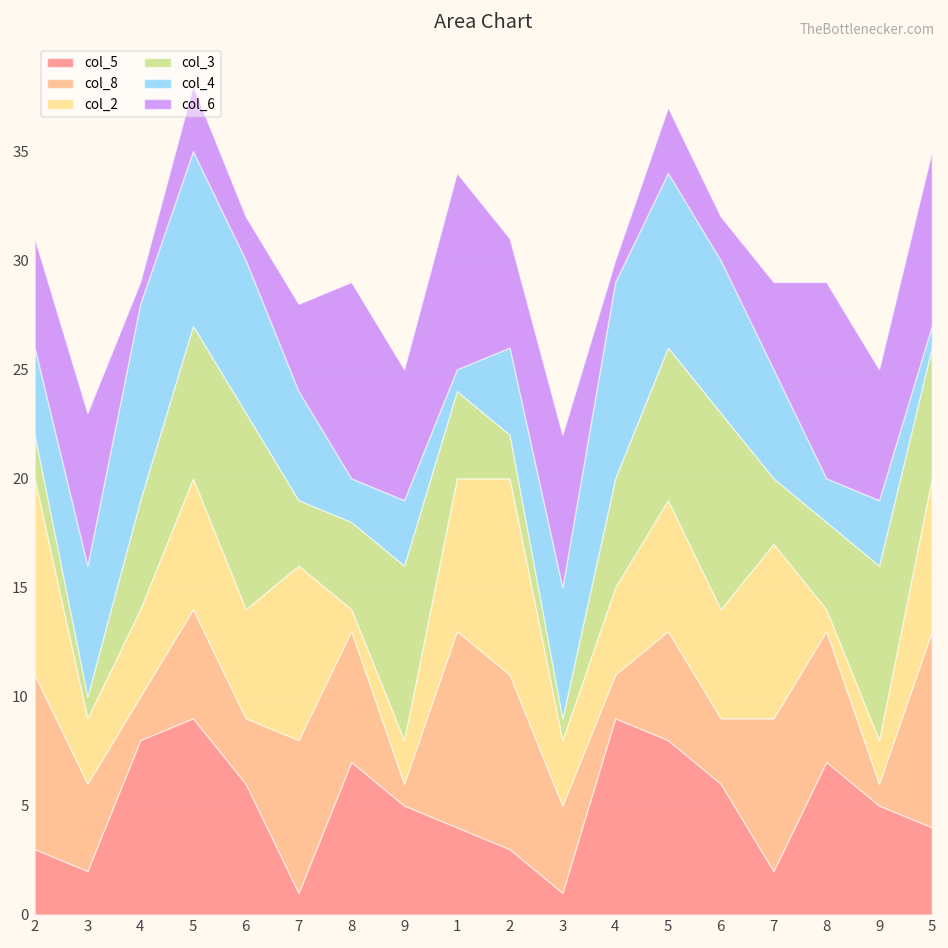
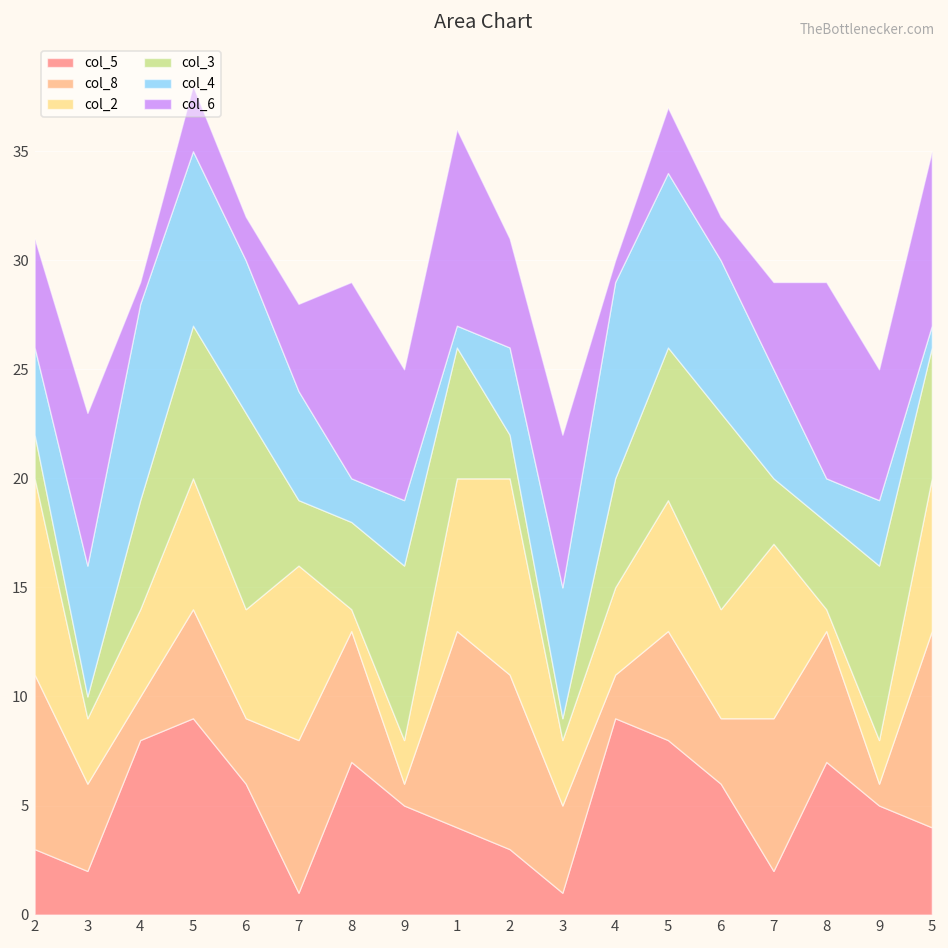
  {
    "col_3": {
-     "1": 4
+     "1": 6
    },
    "col_4": {
      "1": 1
    },
    "col_6": {
      "1": 9
    }
  }
